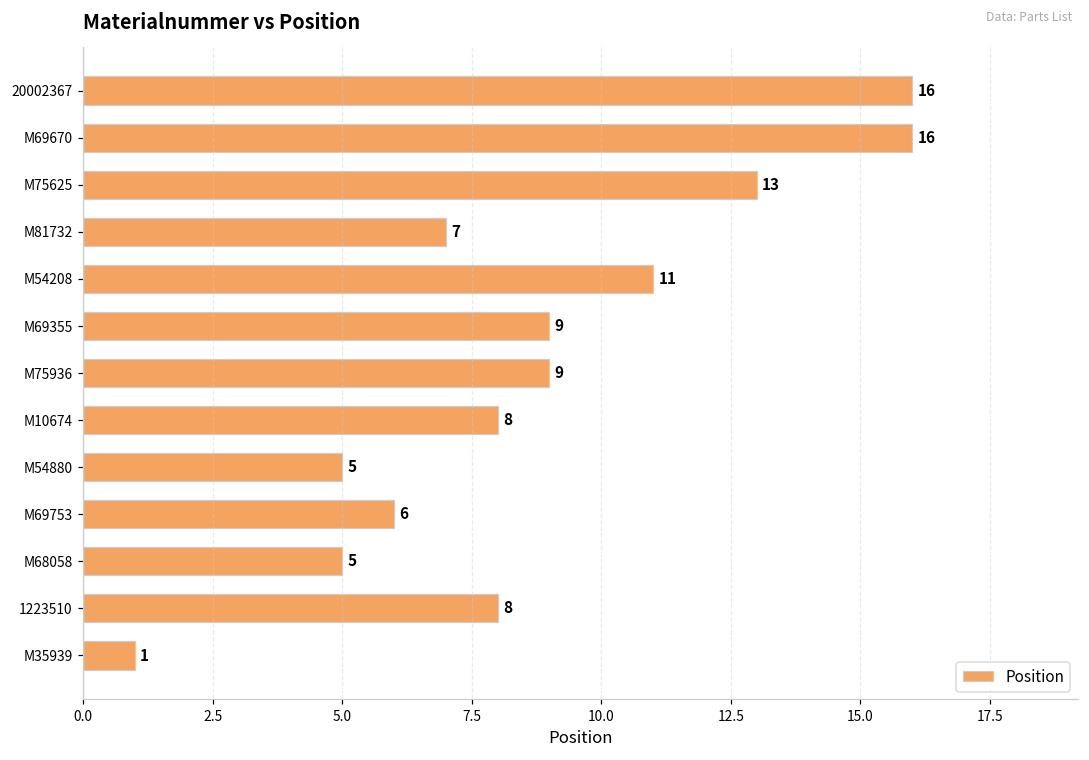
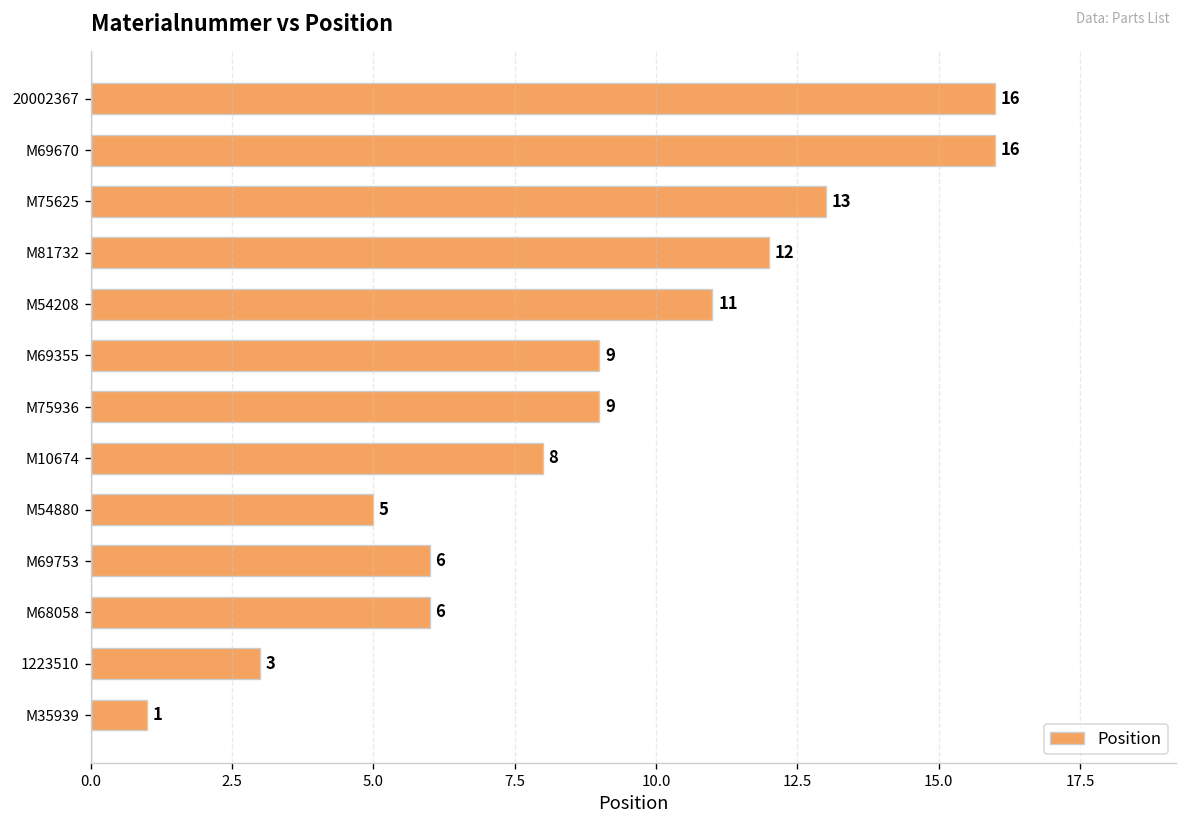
  {
    "20002367": 16,
    "M69670": 16,
    "M75625": 13,
-   "M81732": 7,
+   "M81732": 12,
    "M54208": 11,
    "M69355": 9,
    "M75936": 9,
    "M10674": 8,
    "M54880": 5,
    "M69753": 6,
-   "M68058": 5,
-   "1223510": 8,
+   "M68058": 6,
+   "1223510": 3,
    "M35939": 1
  }
